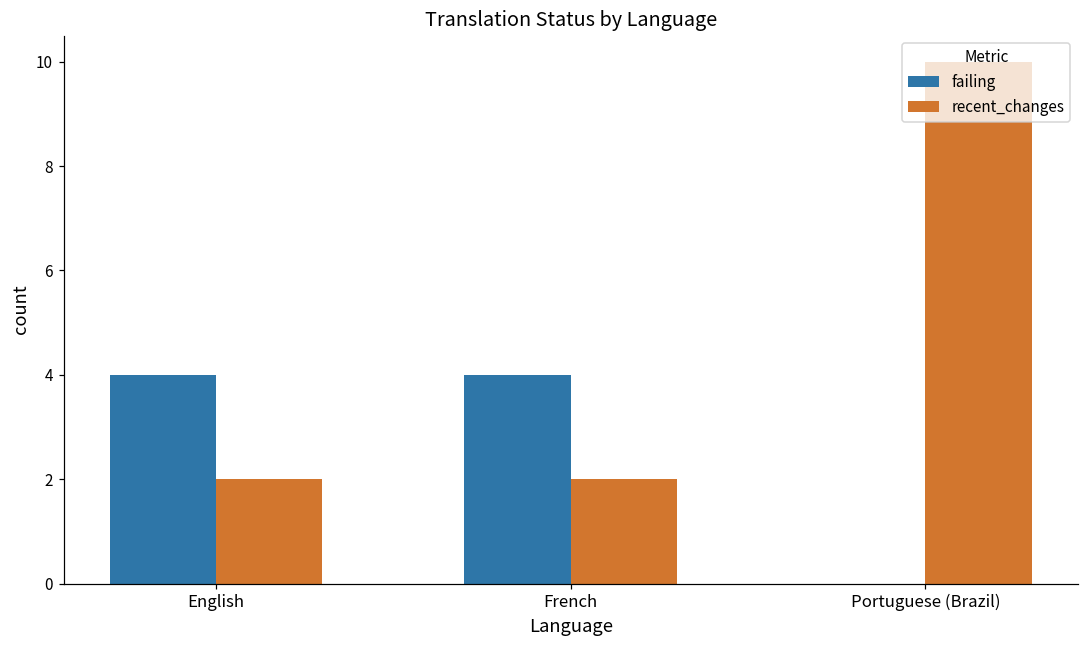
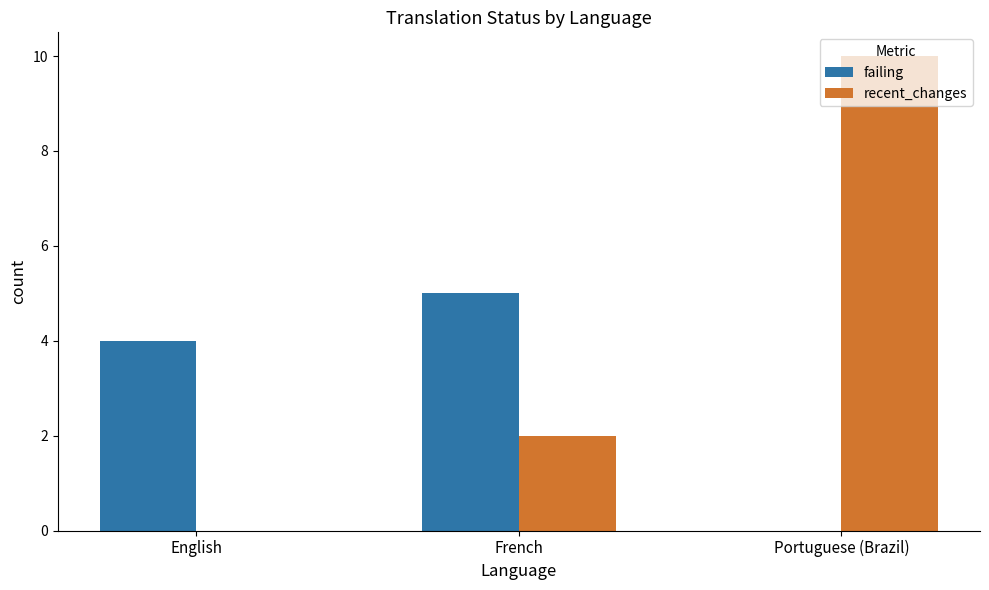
  {
    "failing": {
      "English": 4,
-     "French": 4,
+     "French": 5,
      "Portuguese (Brazil)": 0
    },
    "recent_changes": {
-     "English": 2,
+     "English": 0,
      "French": 2
    }
  }
